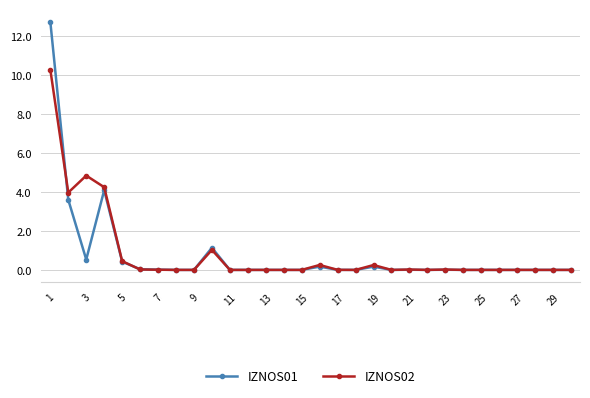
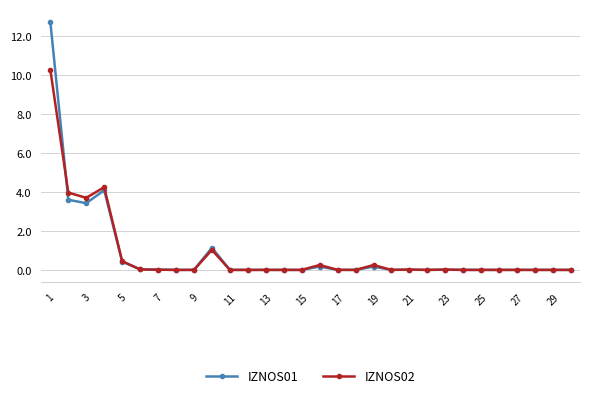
  {
    "IZNOS01": {
      "1": 12.7,
-     "3": 0.5
+     "3": 3.4
    },
    "IZNOS02": {
      "1": 10.3,
-     "3": 4.8
+     "3": 3.7
    }
  }
